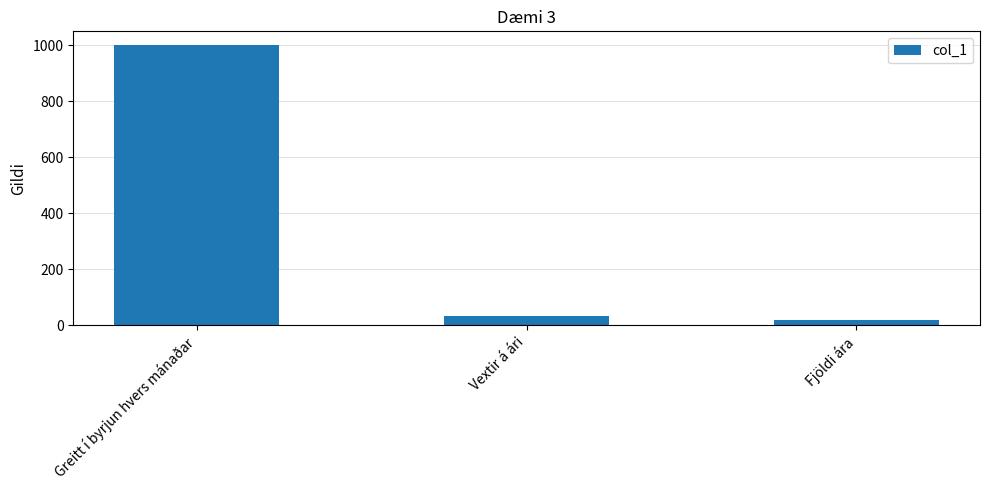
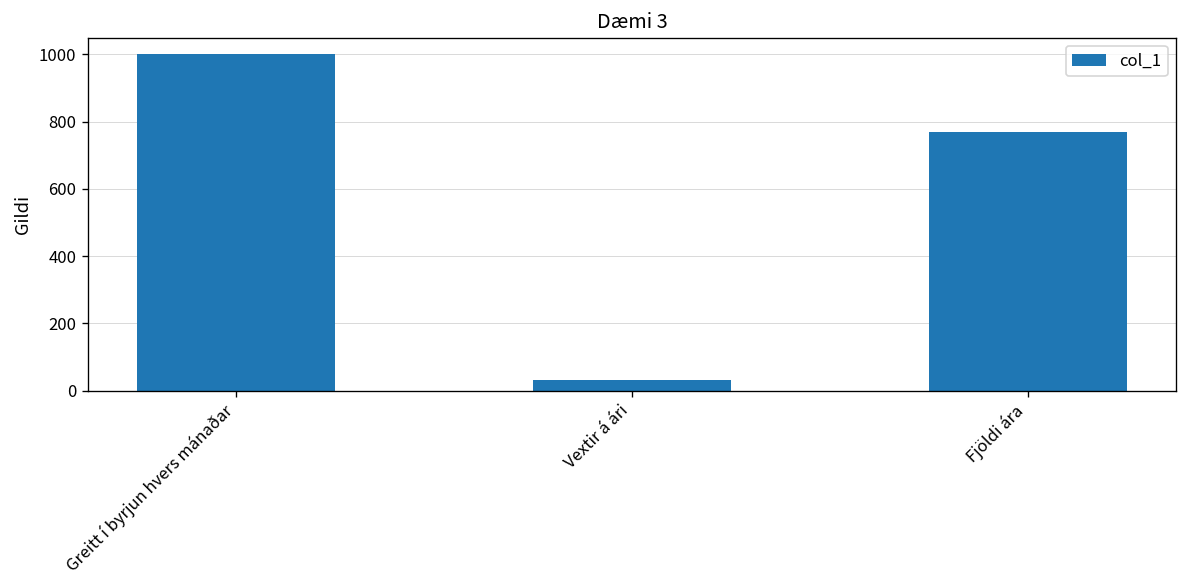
  {
    "Greitt í byrjun hvers mánaðar": 1000,
    "Vextir á ári": 30,
-   "Fjöldi ára": 20
+   "Fjöldi ára": 770
  }
